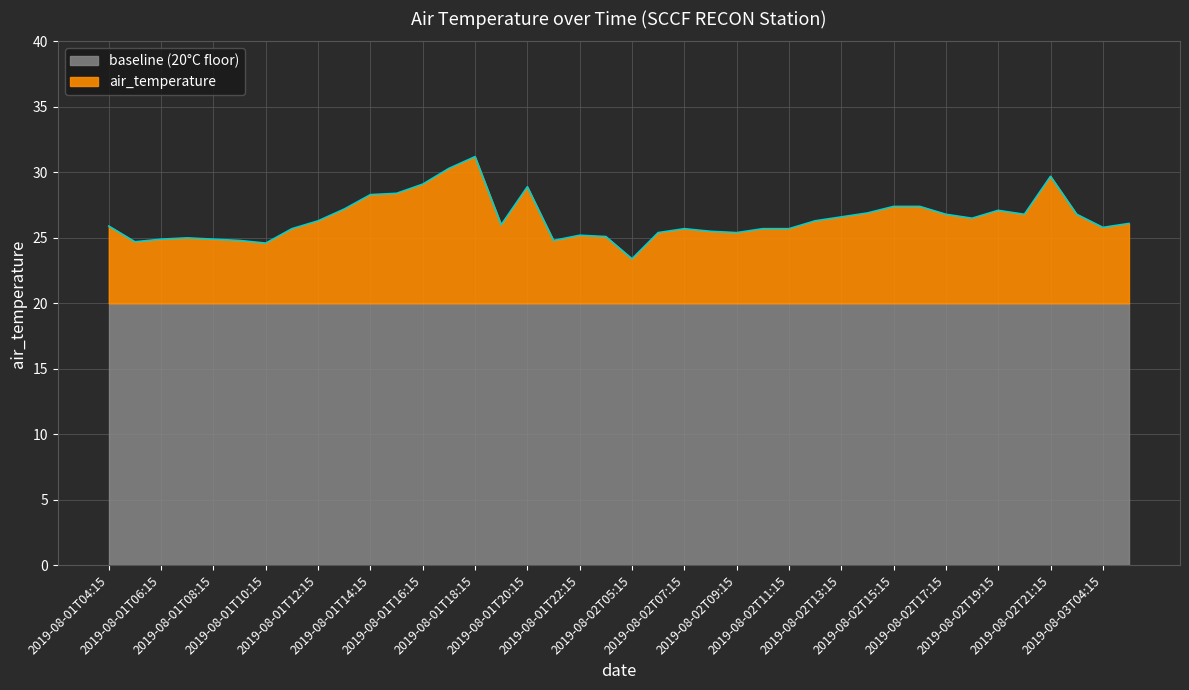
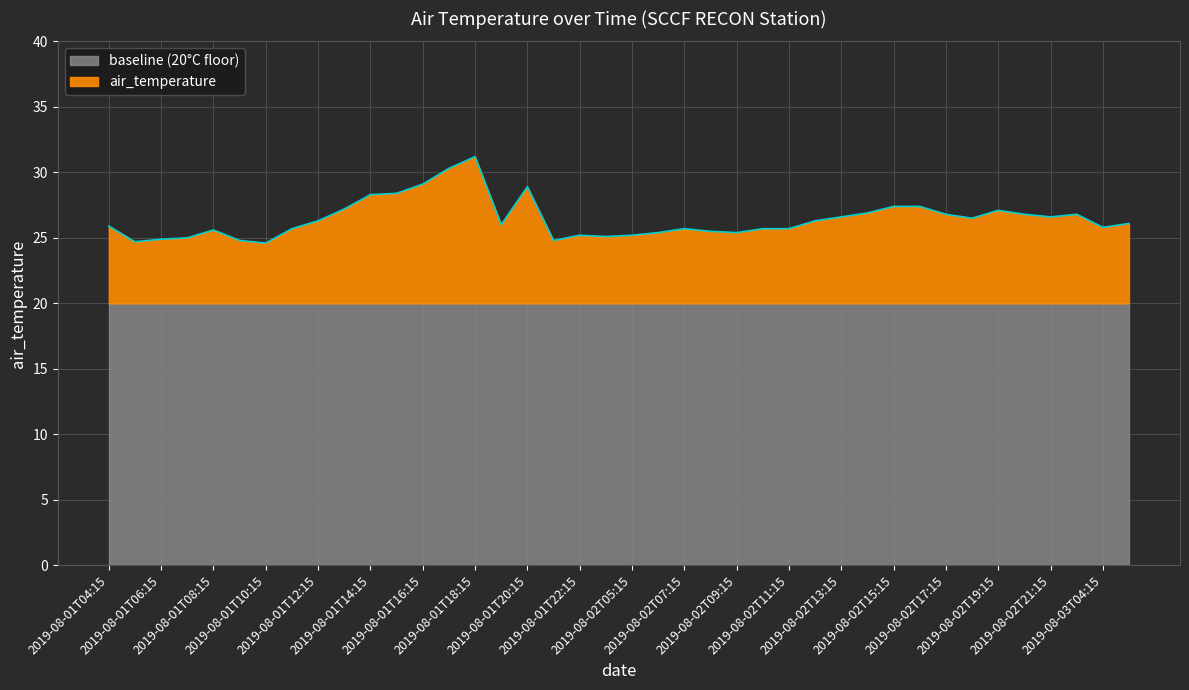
  {
    "air_temperature": {
      "2019-08-01T04:15": 25.9,
      "2019-08-01T06:15": 24.9,
-     "2019-08-01T08:15": 24.9,
+     "2019-08-01T08:15": 25.6,
      "2019-08-01T10:15": 24.6,
      "2019-08-01T12:15": 26.3,
      "2019-08-01T14:15": 28.3,
      "2019-08-01T16:15": 29.1,
      "2019-08-01T18:15": 31.2,
      "2019-08-01T20:15": 28.9,
      "2019-08-01T22:15": 25.2,
-     "2019-08-02T05:15": 23.4,
+     "2019-08-02T05:15": 25.2,
      "2019-08-02T07:15": 25.7,
      "2019-08-02T09:15": 25.4,
      "2019-08-02T11:15": 25.7,
      "2019-08-02T13:15": 26.6,
      "2019-08-02T15:15": 27.4,
      "2019-08-02T17:15": 26.8,
      "2019-08-02T19:15": 27.1,
-     "2019-08-02T21:15": 29.7,
+     "2019-08-02T21:15": 26.6,
      "2019-08-03T04:15": 25.8
    },
    "baseline (20°C floor)": {
      "2019-08-01T04:15": 20.0,
      "2019-08-01T06:15": 20.0,
      "2019-08-01T08:15": 20.0,
      "2019-08-01T10:15": 20.0,
      "2019-08-01T12:15": 20.0,
      "2019-08-01T14:15": 20.0,
      "2019-08-01T16:15": 20.0,
      "2019-08-01T18:15": 20.0,
      "2019-08-01T20:15": 20.0,
      "2019-08-01T22:15": 20.0,
      "2019-08-02T05:15": 20.0,
      "2019-08-02T07:15": 20.0,
      "2019-08-02T09:15": 20.0,
      "2019-08-02T11:15": 20.0,
      "2019-08-02T13:15": 20.0,
      "2019-08-02T15:15": 20.0,
      "2019-08-02T17:15": 20.0,
      "2019-08-02T19:15": 20.0,
      "2019-08-02T21:15": 20.0,
      "2019-08-03T04:15": 20.0
    }
  }
